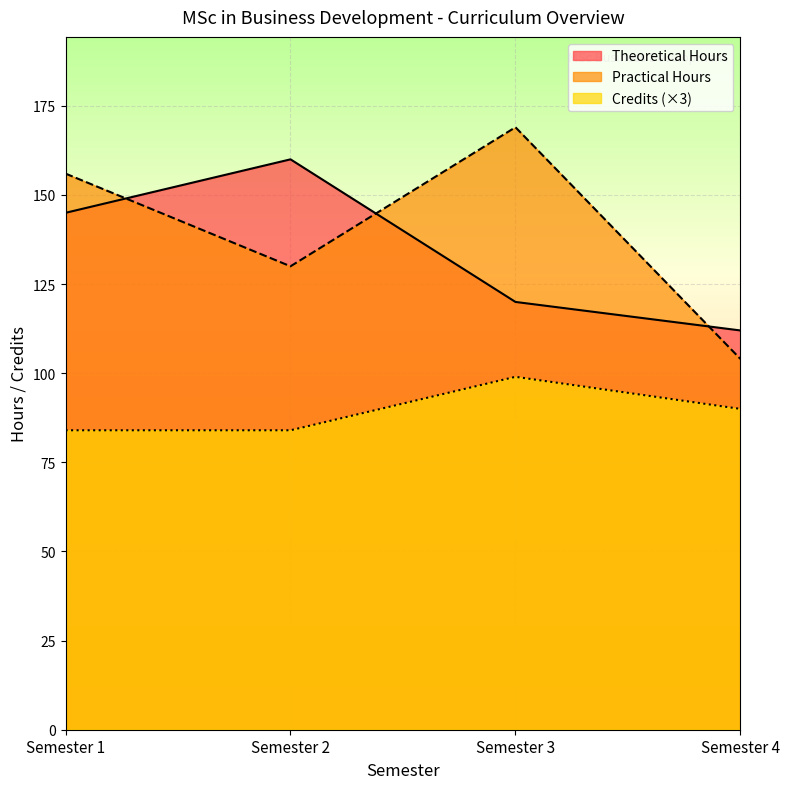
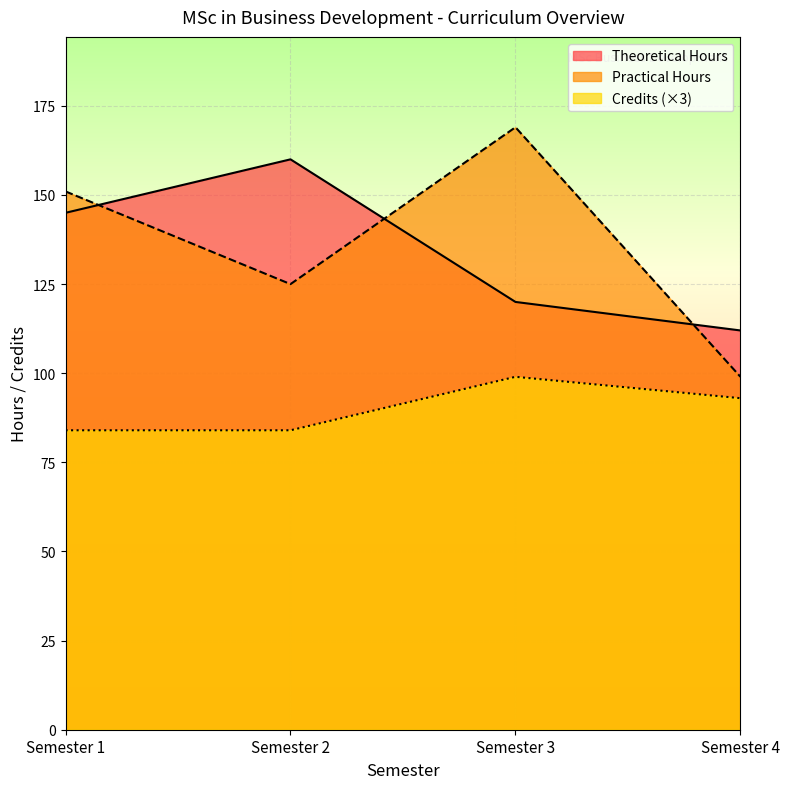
  {
    "Theoretical Hours": {
      "Semester 1": 145,
      "Semester 2": 160,
      "Semester 3": 120,
      "Semester 4": 112
    },
    "Practical Hours": {
-     "Semester 1": 156,
-     "Semester 2": 130,
+     "Semester 1": 151,
+     "Semester 2": 125,
      "Semester 3": 169,
-     "Semester 4": 104
+     "Semester 4": 99
    },
    "Credits (×3)": {
      "Semester 1": 84,
      "Semester 2": 84,
      "Semester 3": 99,
-     "Semester 4": 90
+     "Semester 4": 93
    }
  }
